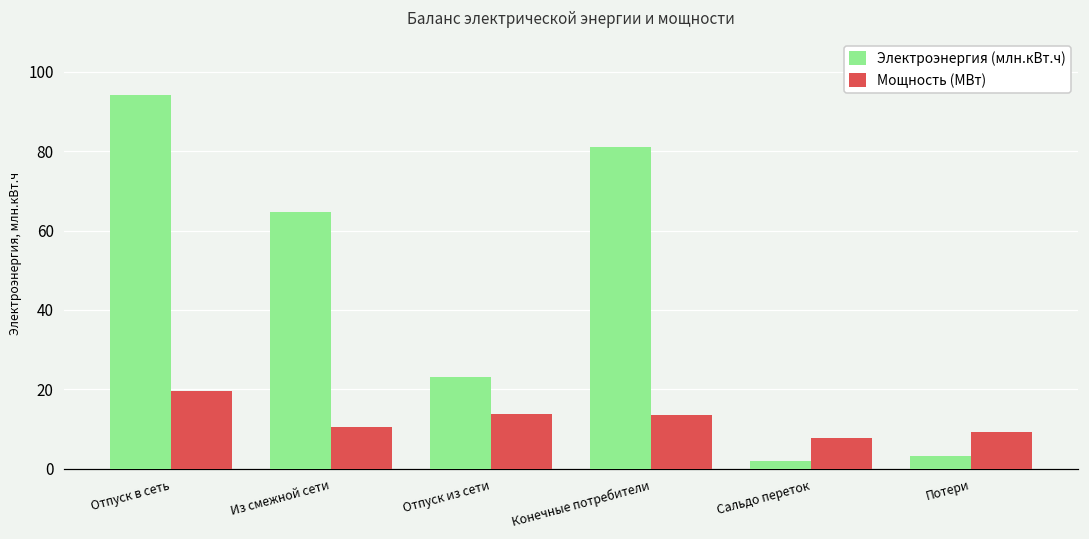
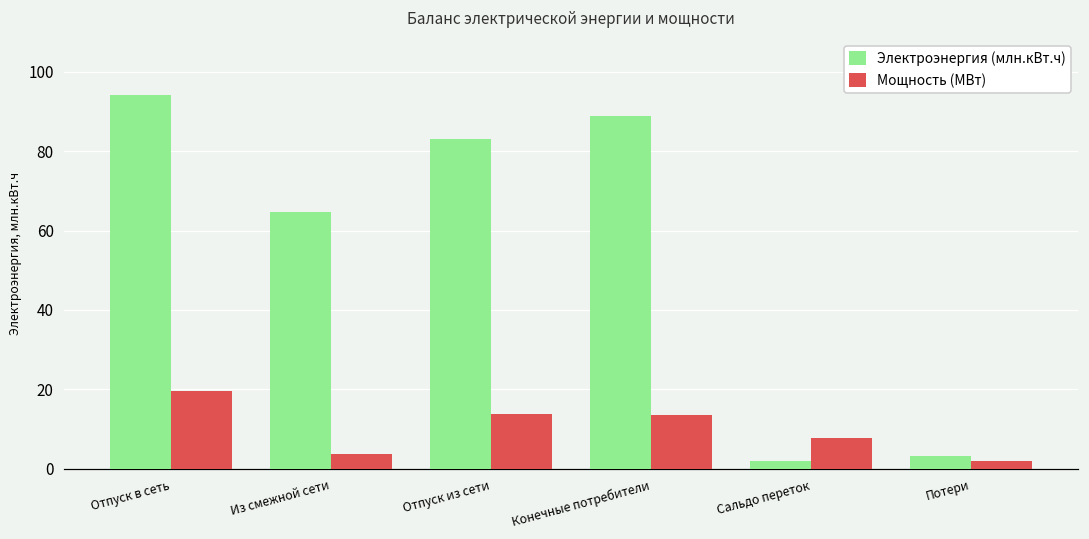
  {
    "Электроэнергия (млн.кВт.ч)": {
      "Отпуск в сеть": 94,
      "Из смежной сети": 65,
-     "Отпуск из сети": 23,
-     "Конечные потребители": 81,
+     "Отпуск из сети": 83,
+     "Конечные потребители": 89,
      "Сальдо переток": 2,
      "Потери": 3
    },
    "Мощность (МВт)": {
      "Отпуск в сеть": 20,
-     "Из смежной сети": 11,
+     "Из смежной сети": 4,
      "Отпуск из сети": 14,
      "Конечные потребители": 14,
      "Сальдо переток": 8,
-     "Потери": 9
+     "Потери": 2
    }
  }
